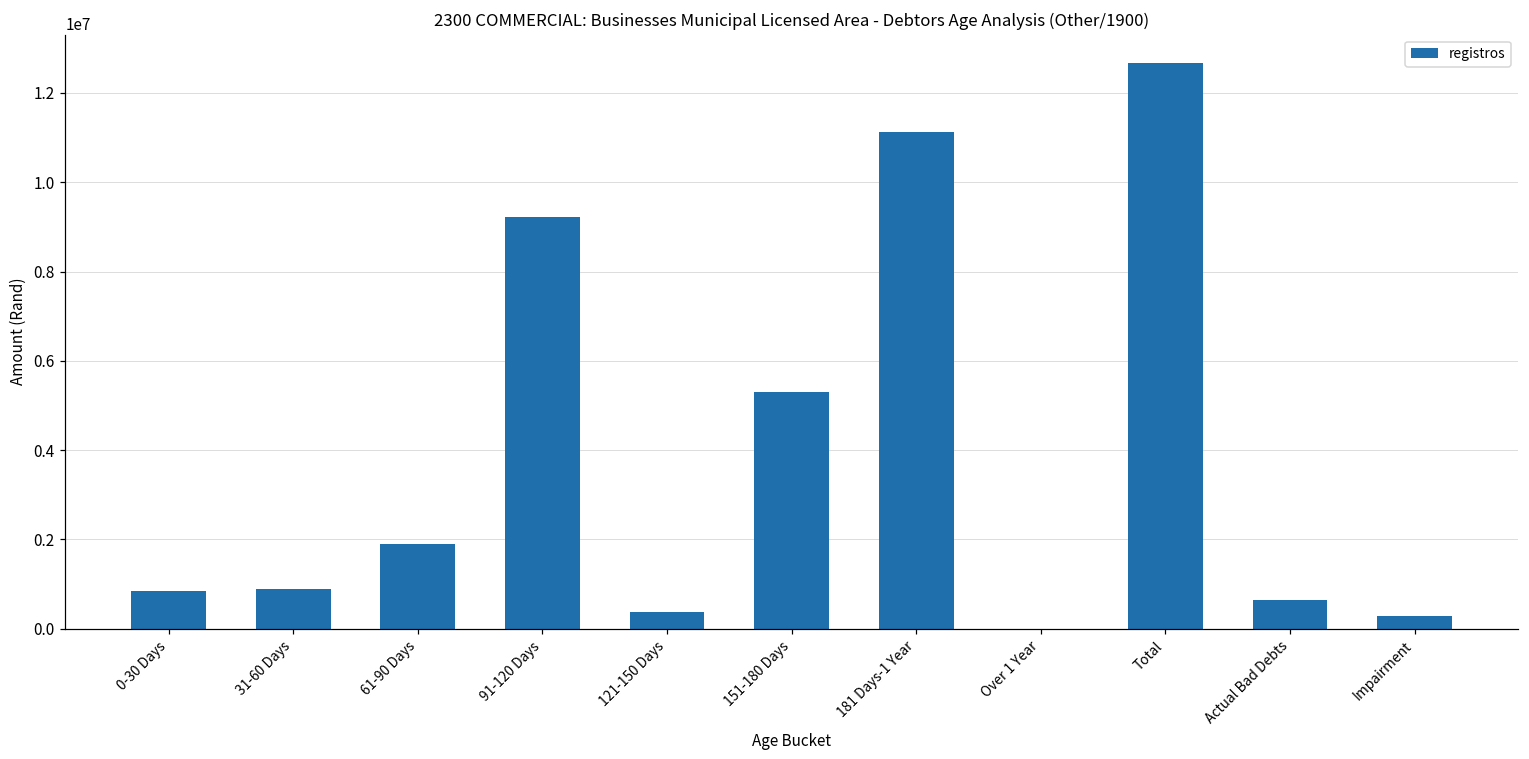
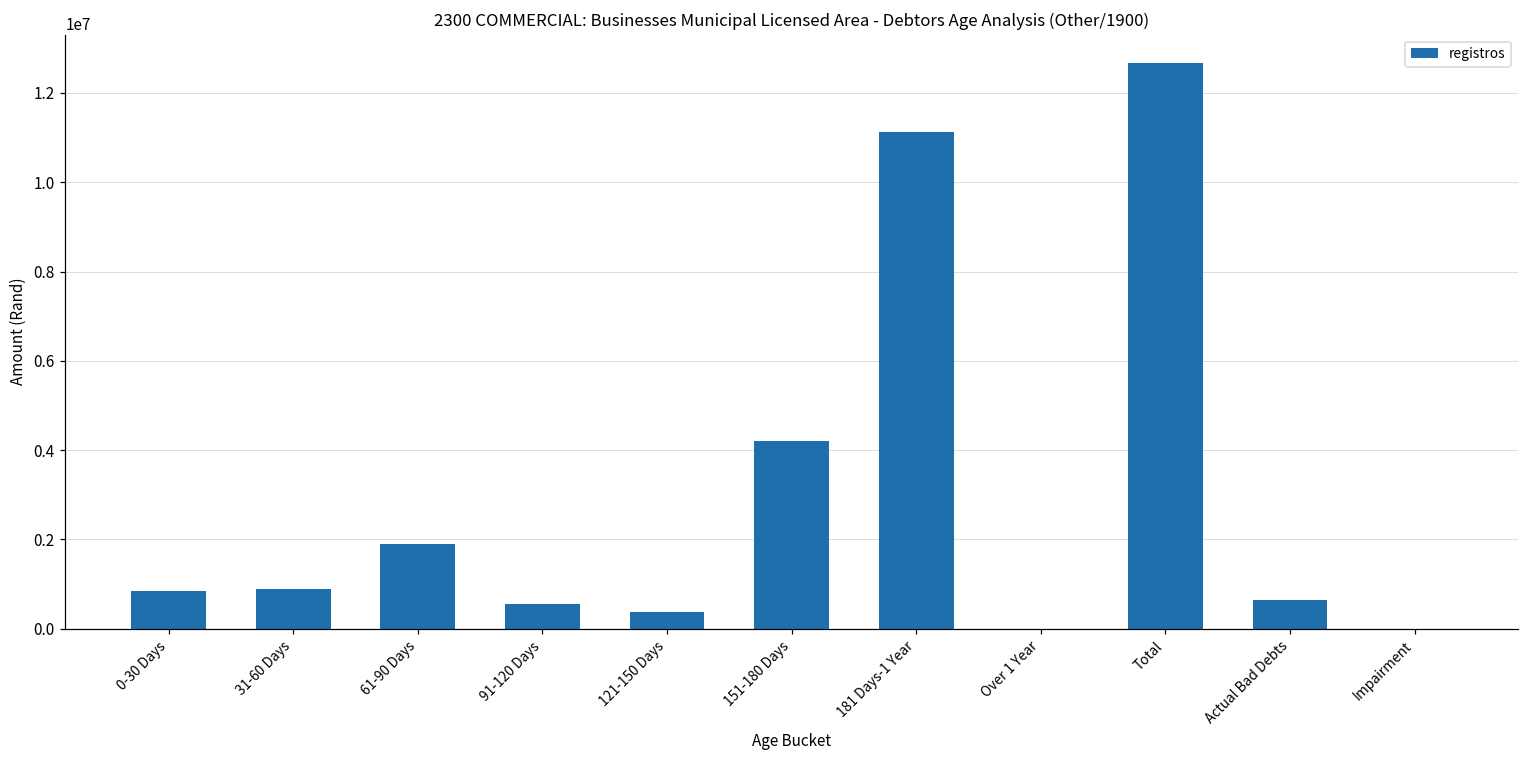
  {
    "0-30 Days": 800000,
    "31-60 Days": 900000,
    "61-90 Days": 1900000,
-   "91-120 Days": 9200000,
+   "91-120 Days": 500000,
    "121-150 Days": 400000,
-   "151-180 Days": 5300000,
+   "151-180 Days": 4200000,
    "181 Days-1 Year": 11100000,
    "Over 1 Year": 0,
    "Total": 12700000,
    "Actual Bad Debts": 700000,
-   "Impairment": 300000
+   "Impairment": 0
  }
